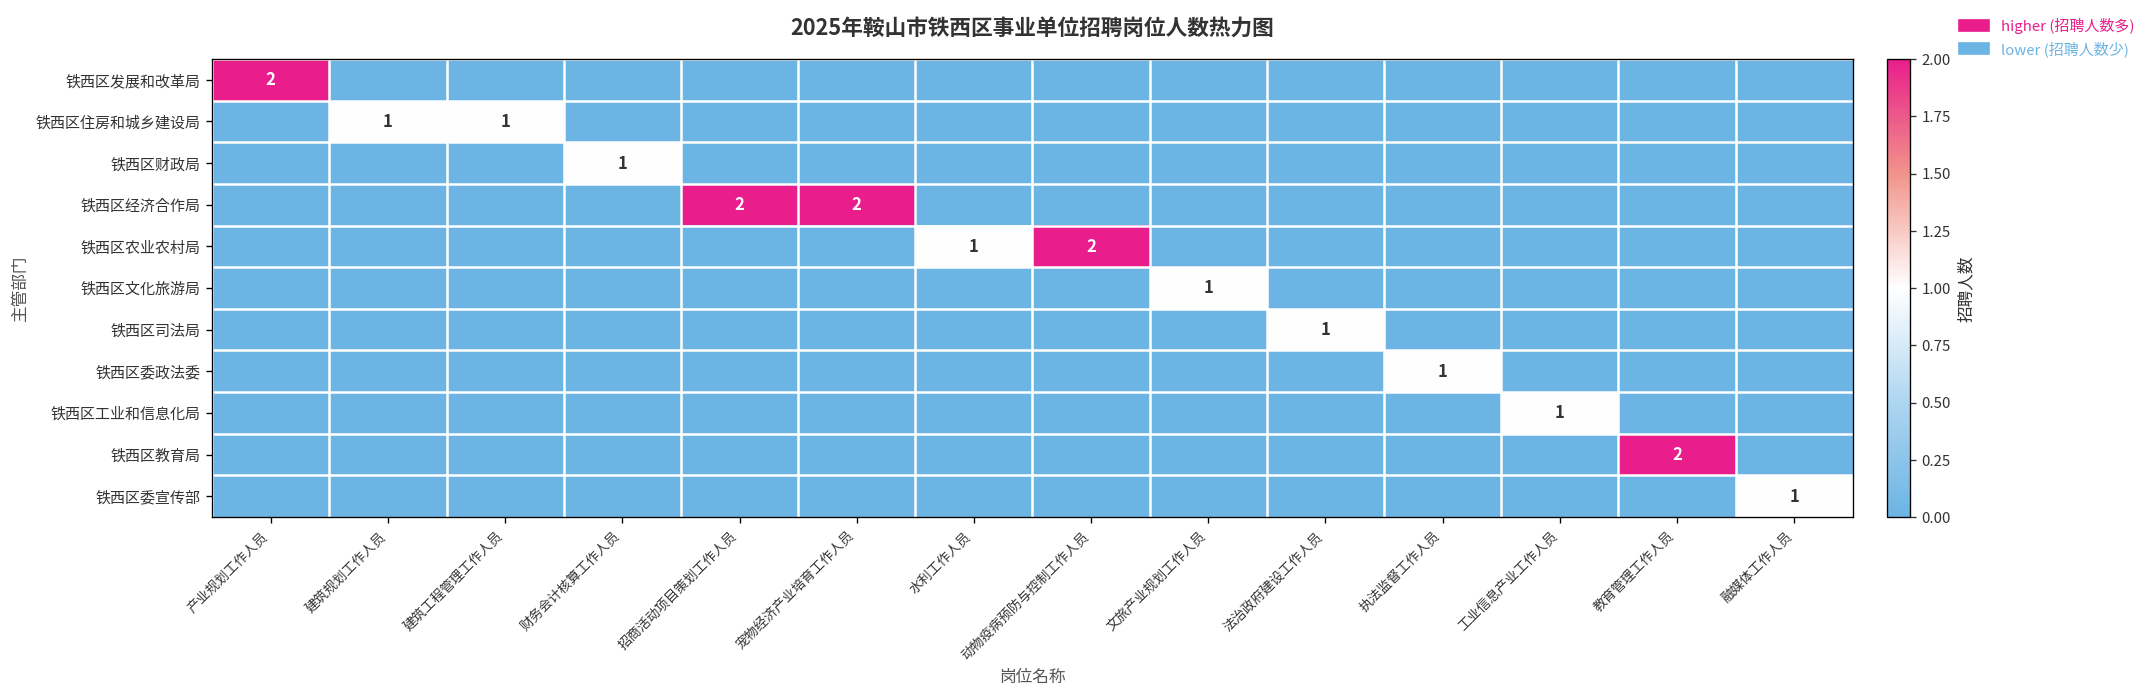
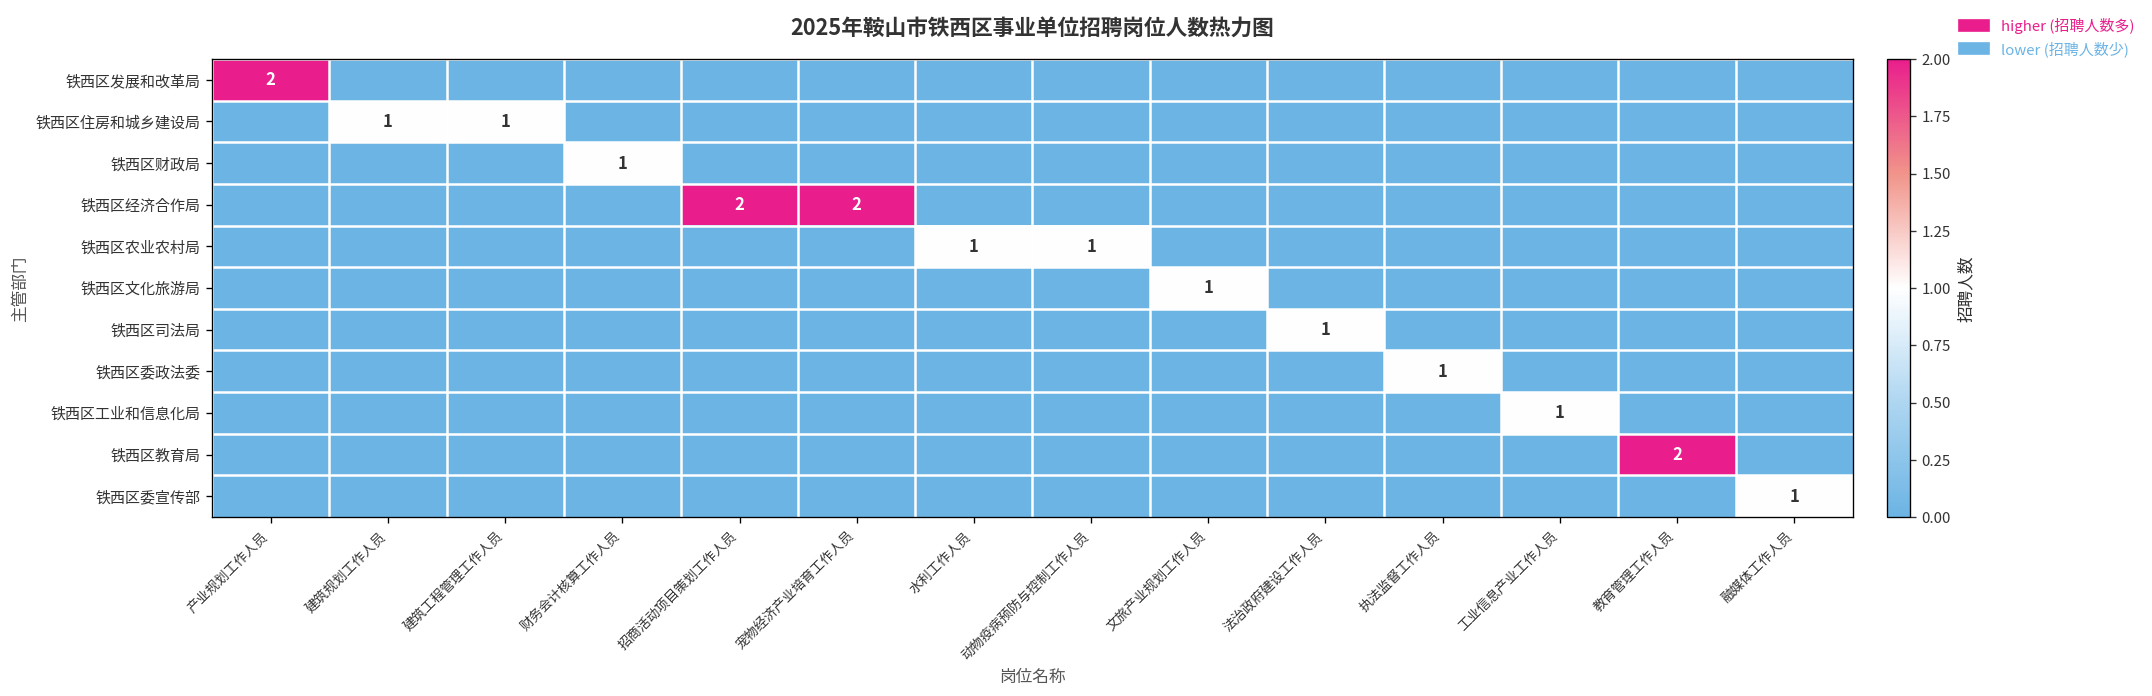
  {
    "铁西区发展和改革局": {
      "产业规划工作人员": 2
    },
    "铁西区住房和城乡建设局": {
      "建筑规划工作人员": 1,
      "建筑工程管理工作人员": 1
    },
    "铁西区财政局": {
      "财务会计核算工作人员": 1
    },
    "铁西区经济合作局": {
      "招商活动项目策划工作人员": 2,
      "宠物经济产业培育工作人员": 2
    },
    "铁西区农业农村局": {
      "水利工作人员": 1,
-     "动物疫病预防与控制工作人员": 2
+     "动物疫病预防与控制工作人员": 1
    },
    "铁西区文化旅游局": {
      "文旅产业规划工作人员": 1
    },
    "铁西区司法局": {
      "法治政府建设工作人员": 1
    },
    "铁西区委政法委": {
      "执法监督工作人员": 1
    },
    "铁西区工业和信息化局": {
      "工业信息产业工作人员": 1
    },
    "铁西区教育局": {
      "教育管理工作人员": 2
    },
    "铁西区委宣传部": {
      "融媒体工作人员": 1
    }
  }
